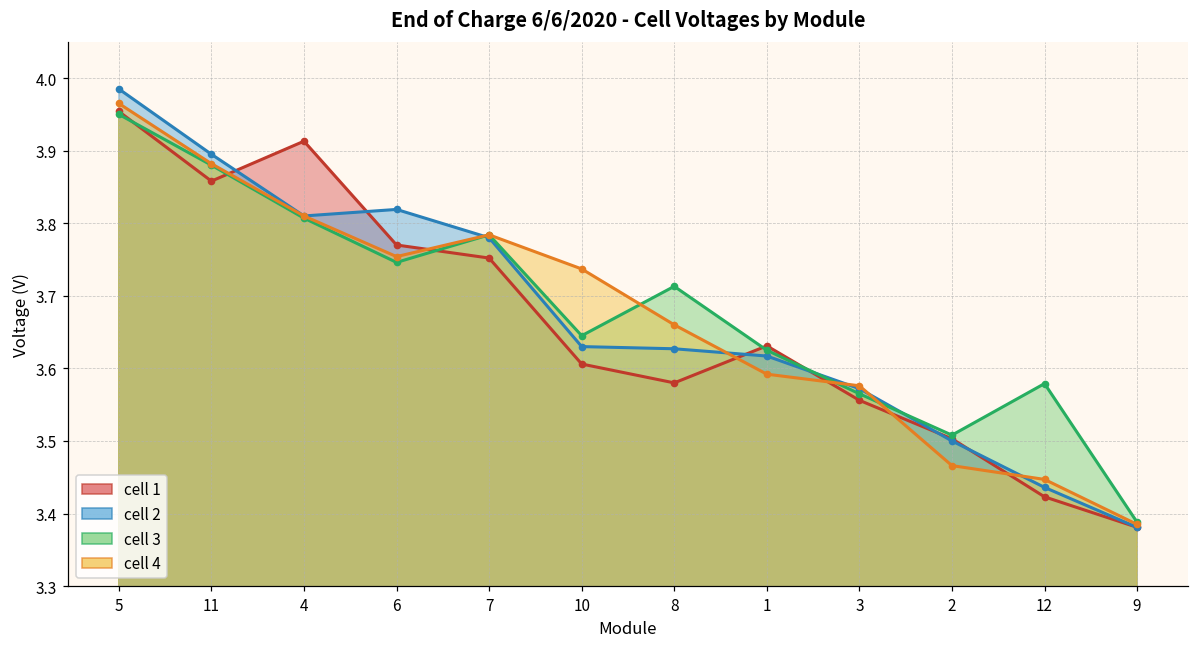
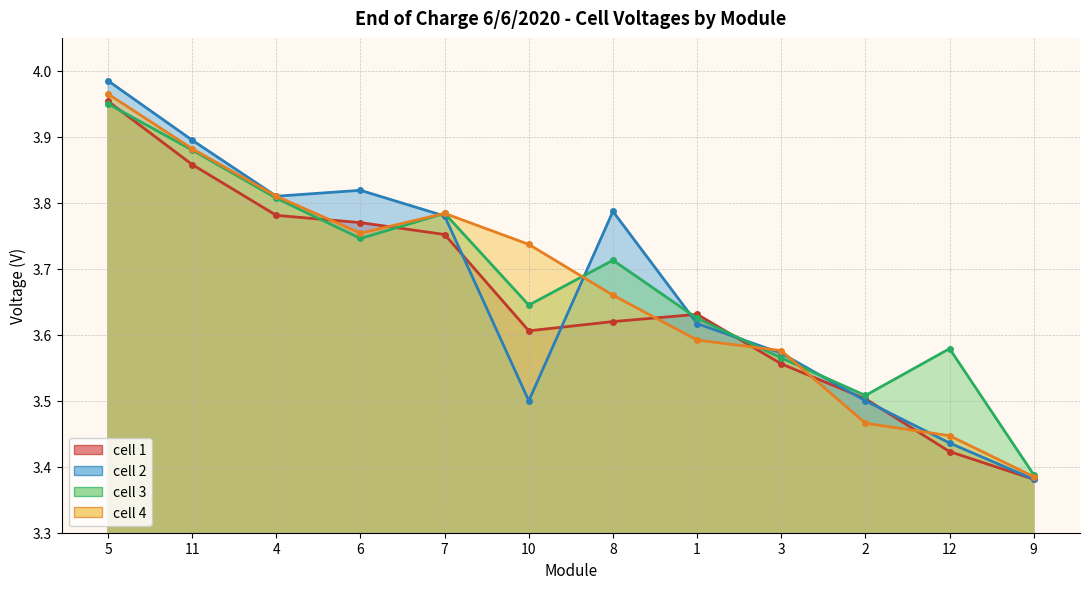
  {
    "cell 1": {
      "5": 3.95,
      "11": 3.86,
-     "4": 3.91,
+     "4": 3.78,
      "6": 3.77,
      "7": 3.75,
      "10": 3.61,
-     "8": 3.58,
+     "8": 3.62,
      "1": 3.63,
      "3": 3.56,
      "12": 3.42
    },
    "cell 2": {
      "5": 3.99,
      "11": 3.90,
      "6": 3.82,
      "7": 3.78,
-     "10": 3.63,
-     "8": 3.63,
+     "10": 3.50,
+     "8": 3.79,
      "1": 3.62,
      "3": 3.57,
      "12": 3.44
    },
    "cell 3": {
      "5": 3.95,
      "6": 3.75,
      "10": 3.65,
      "8": 3.71,
      "1": 3.63,
      "3": 3.57,
      "2": 3.51,
      "12": 3.58
    },
    "cell 4": {
      "5": 3.97,
      "6": 3.75,
      "10": 3.74,
      "8": 3.66,
      "1": 3.59,
      "3": 3.58,
      "2": 3.47,
      "12": 3.45
    }
  }
